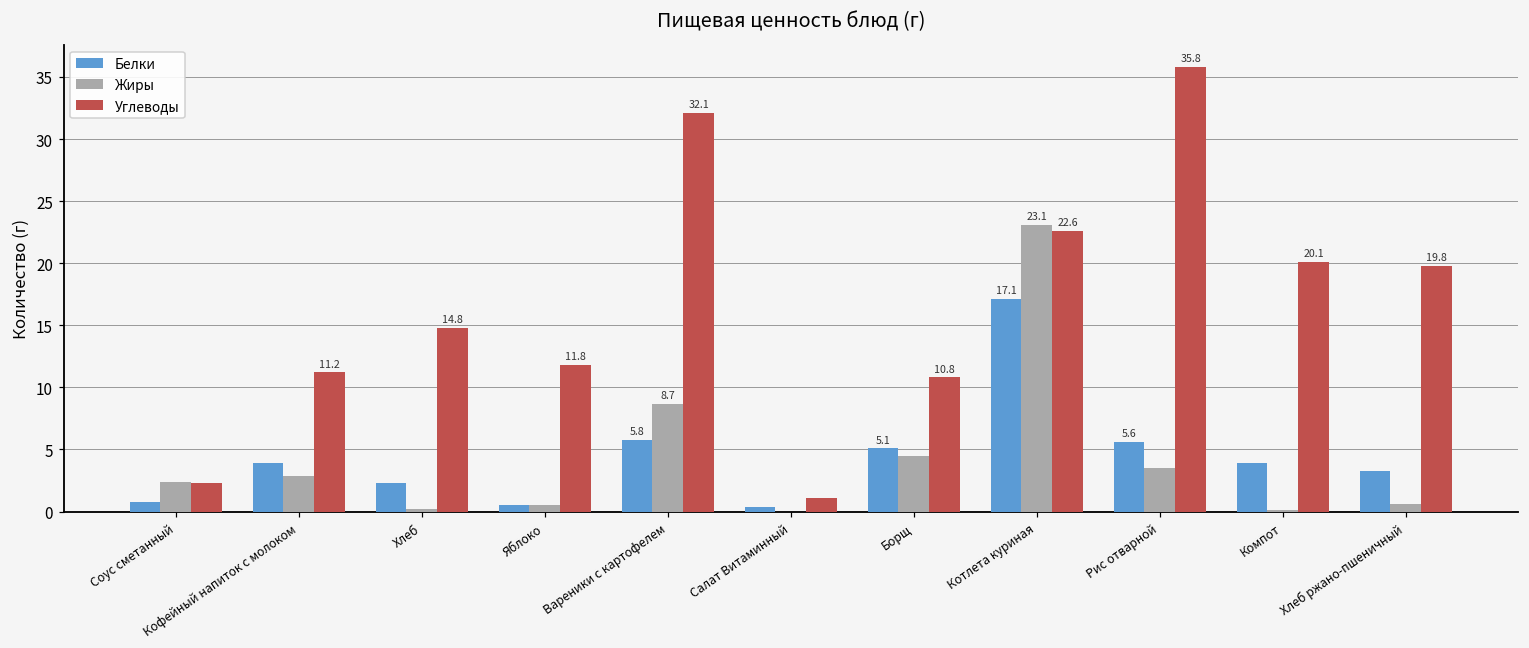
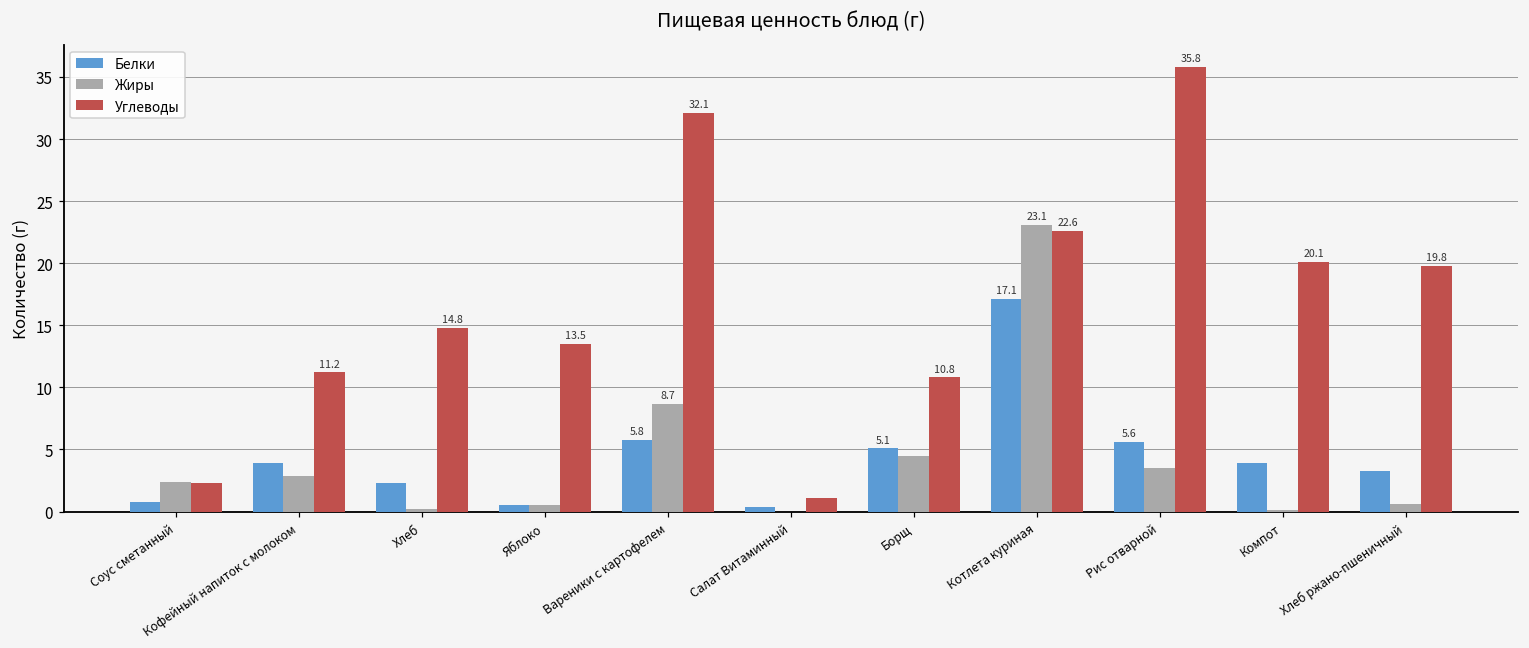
  {
    "Белки": {
      "Вареники с картофелем": 5.8,
      "Борщ": 5.1,
      "Котлета куриная": 17.1,
      "Рис отварной": 5.6
    },
    "Жиры": {
      "Вареники с картофелем": 8.7,
      "Котлета куриная": 23.1
    },
    "Углеводы": {
      "Кофейный напиток с молоком": 11.2,
      "Хлеб": 14.8,
-     "Яблоко": 11.8,
+     "Яблоко": 13.5,
      "Вареники с картофелем": 32.1,
      "Борщ": 10.8,
      "Котлета куриная": 22.6,
      "Рис отварной": 35.8,
      "Компот": 20.1,
      "Хлеб ржано-пшеничный": 19.8
    }
  }
